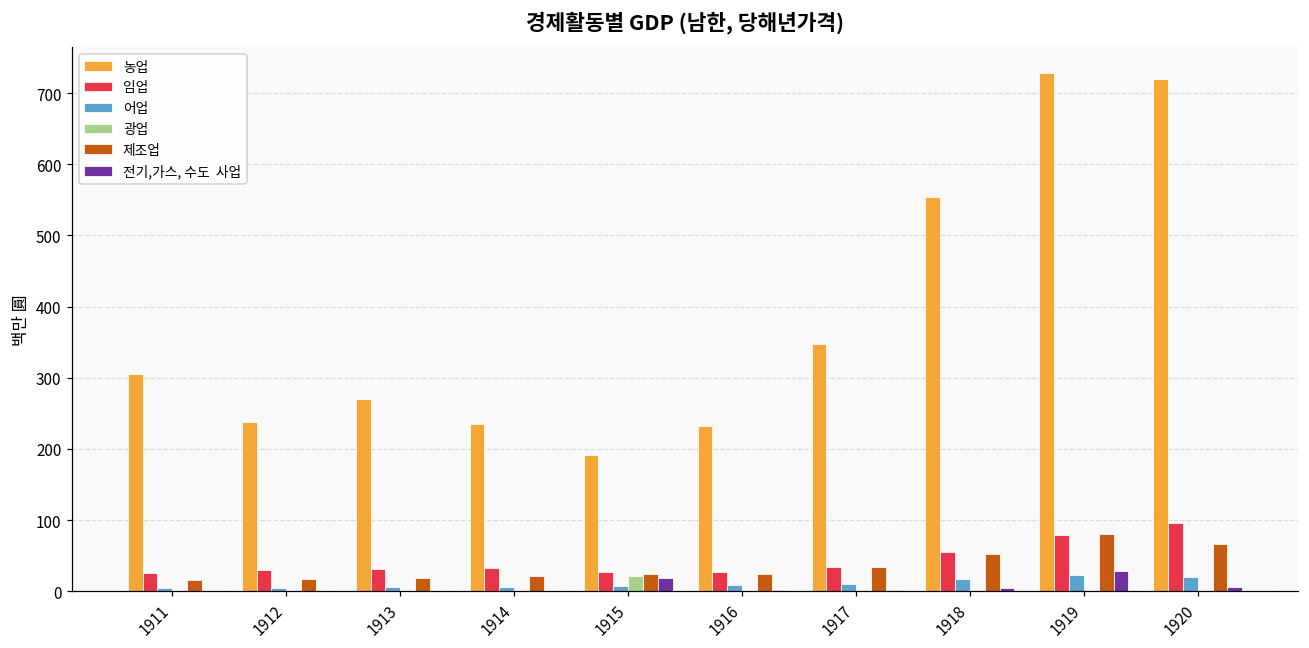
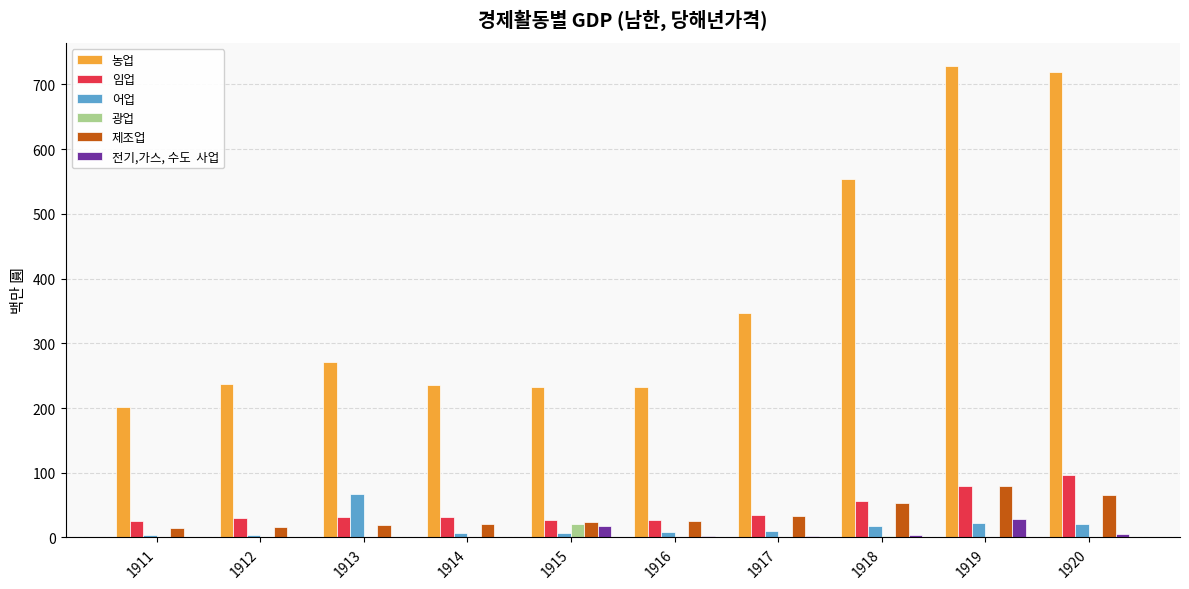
  {
    "농업": {
-     "1911": 310,
+     "1911": 200,
      "1912": 240,
      "1913": 270,
      "1914": 240,
-     "1915": 190,
+     "1915": 230,
      "1916": 230,
      "1917": 350,
      "1918": 550,
      "1919": 730,
      "1920": 720
    },
    "임업": {
      "1911": 30,
      "1912": 30,
      "1913": 30,
      "1914": 30,
      "1915": 30,
      "1916": 30,
      "1917": 30,
      "1918": 60,
      "1919": 80,
      "1920": 100
    },
    "어업": {
      "1911": 0,
      "1912": 0,
-     "1913": 10,
+     "1913": 70,
      "1914": 10,
      "1915": 10,
      "1916": 10,
      "1917": 10,
      "1918": 20,
      "1919": 20,
      "1920": 20
    },
    "광업": {
      "1915": 20
    },
    "제조업": {
      "1911": 20,
      "1912": 20,
      "1913": 20,
      "1914": 20,
      "1915": 20,
      "1916": 20,
      "1917": 30,
      "1918": 50,
      "1919": 80,
      "1920": 70
    },
    "전기,가스, 수도 사업": {
      "1915": 20,
      "1918": 0,
      "1919": 30,
      "1920": 10
    }
  }
